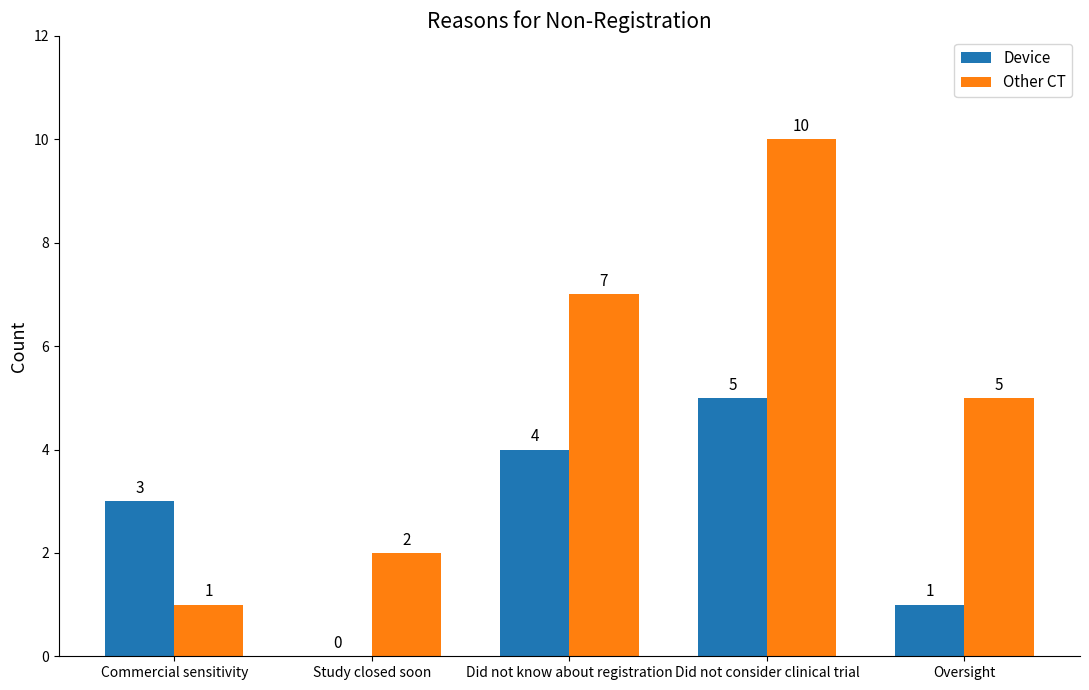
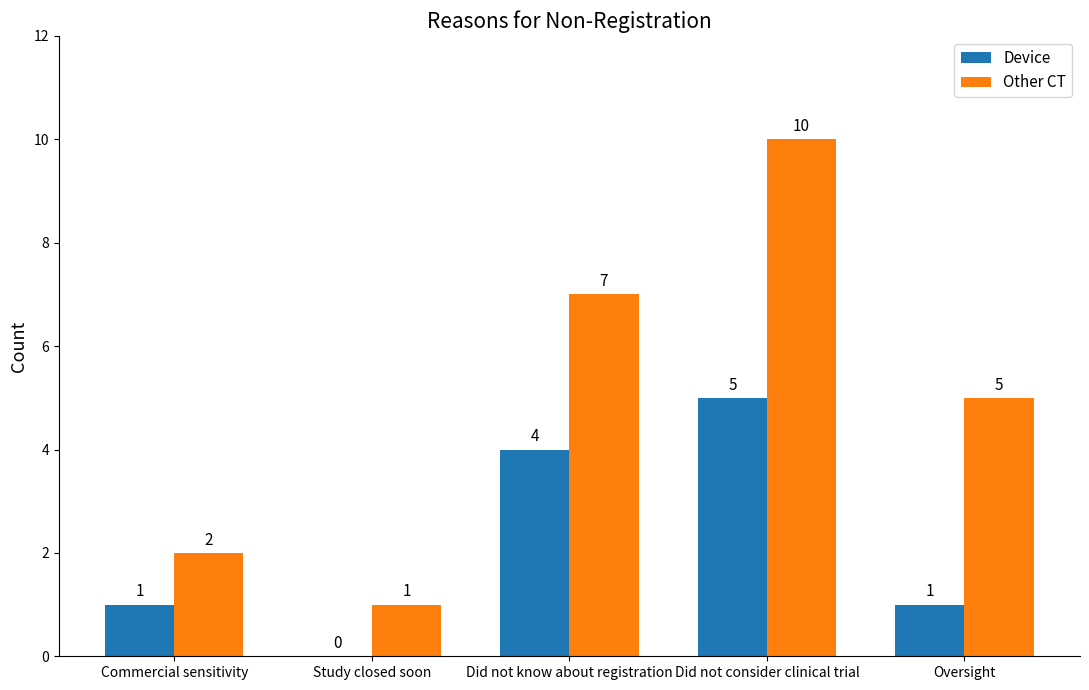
  {
    "Device": {
-     "Commercial sensitivity": 3,
+     "Commercial sensitivity": 1,
      "Study closed soon": 0,
      "Did not know about registration": 4,
      "Did not consider clinical trial": 5,
      "Oversight": 1
    },
    "Other CT": {
-     "Commercial sensitivity": 1,
-     "Study closed soon": 2,
+     "Commercial sensitivity": 2,
+     "Study closed soon": 1,
      "Did not know about registration": 7,
      "Did not consider clinical trial": 10,
      "Oversight": 5
    }
  }
